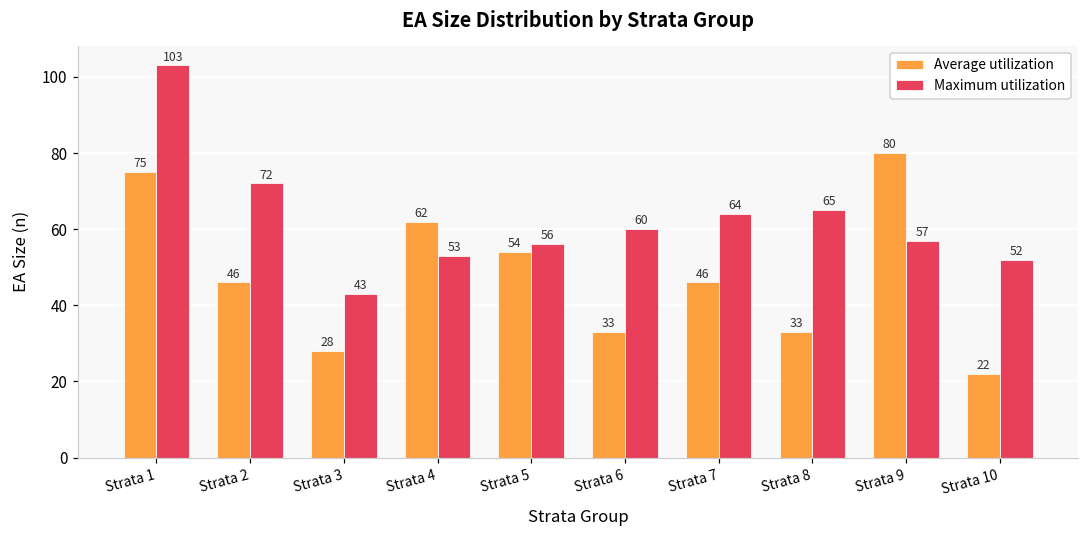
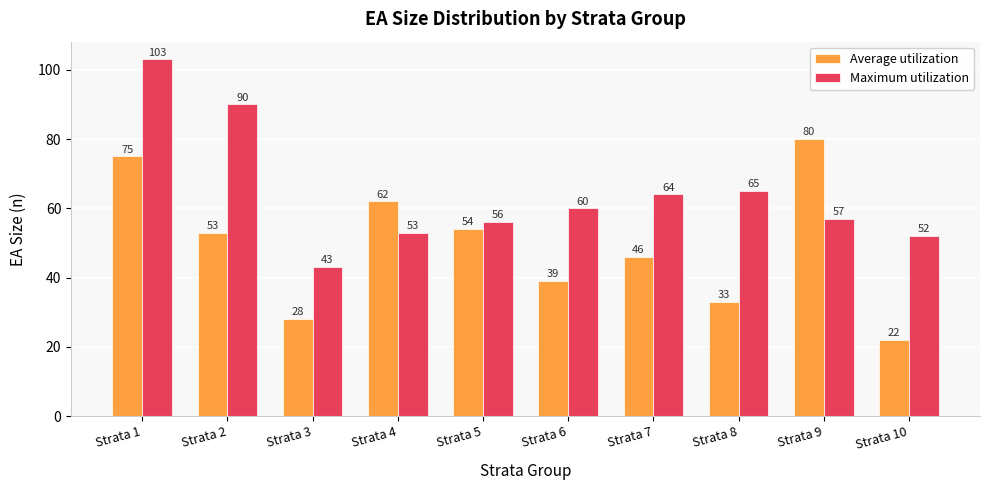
  {
    "Average utilization": {
      "Strata 1": 75,
-     "Strata 2": 46,
+     "Strata 2": 53,
      "Strata 3": 28,
      "Strata 4": 62,
      "Strata 5": 54,
-     "Strata 6": 33,
+     "Strata 6": 39,
      "Strata 7": 46,
      "Strata 8": 33,
      "Strata 9": 80,
      "Strata 10": 22
    },
    "Maximum utilization": {
      "Strata 1": 103,
-     "Strata 2": 72,
+     "Strata 2": 90,
      "Strata 3": 43,
      "Strata 4": 53,
      "Strata 5": 56,
      "Strata 6": 60,
      "Strata 7": 64,
      "Strata 8": 65,
      "Strata 9": 57,
      "Strata 10": 52
    }
  }
